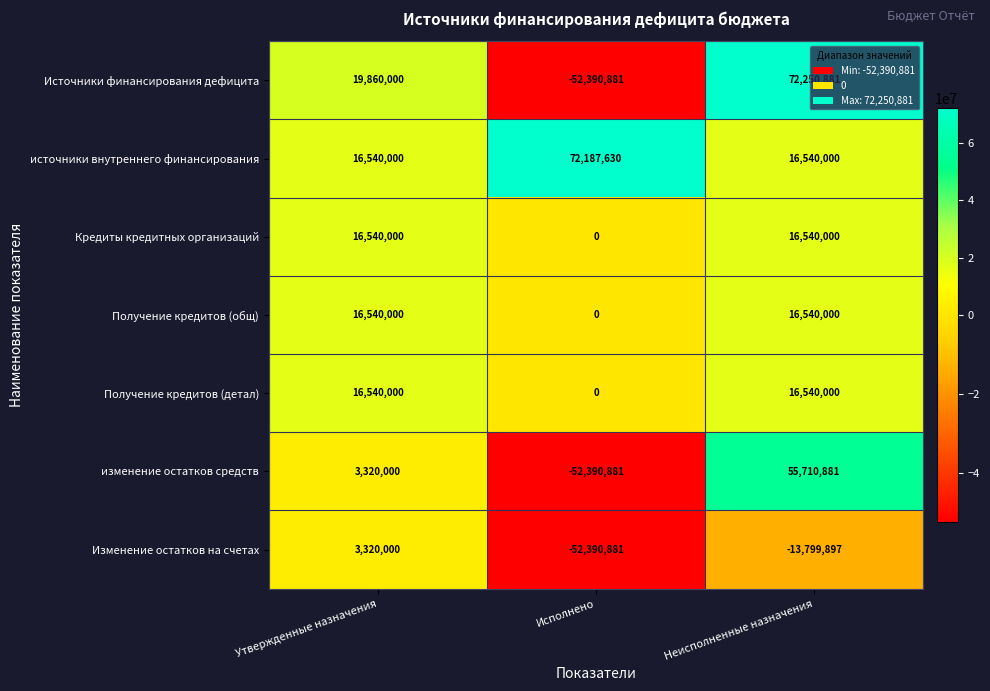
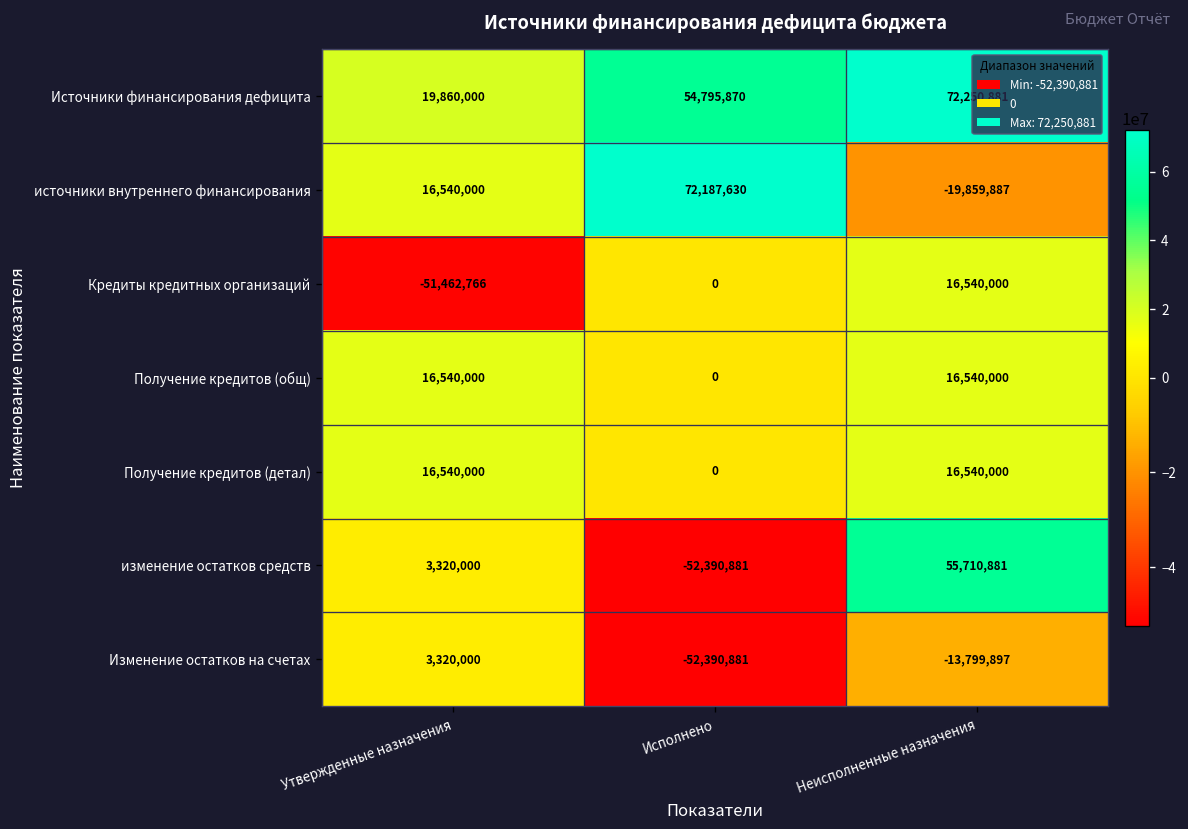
  {
    "Источники финансирования дефицита": {
      "Утвержденные назначения": "19,860,000",
-     "Исполнено": "-52,390,881"
+     "Исполнено": "54,795,870"
    },
    "источники внутреннего финансирования": {
      "Утвержденные назначения": "16,540,000",
      "Исполнено": "72,187,630",
-     "Неисполненные назначения": "16,540,000"
+     "Неисполненные назначения": "-19,859,887"
    },
    "Кредиты кредитных организаций": {
-     "Утвержденные назначения": "16,540,000",
+     "Утвержденные назначения": "-51,462,766",
      "Исполнено": "0",
      "Неисполненные назначения": "16,540,000"
    },
    "Получение кредитов (общ)": {
      "Утвержденные назначения": "16,540,000",
      "Исполнено": "0",
      "Неисполненные назначения": "16,540,000"
    },
    "Получение кредитов (детал)": {
      "Утвержденные назначения": "16,540,000",
      "Исполнено": "0",
      "Неисполненные назначения": "16,540,000"
    },
    "изменение остатков средств": {
      "Утвержденные назначения": "3,320,000",
      "Исполнено": "-52,390,881",
      "Неисполненные назначения": "55,710,881"
    },
    "Изменение остатков на счетах": {
      "Утвержденные назначения": "3,320,000",
      "Исполнено": "-52,390,881",
      "Неисполненные назначения": "-13,799,897"
    }
  }
